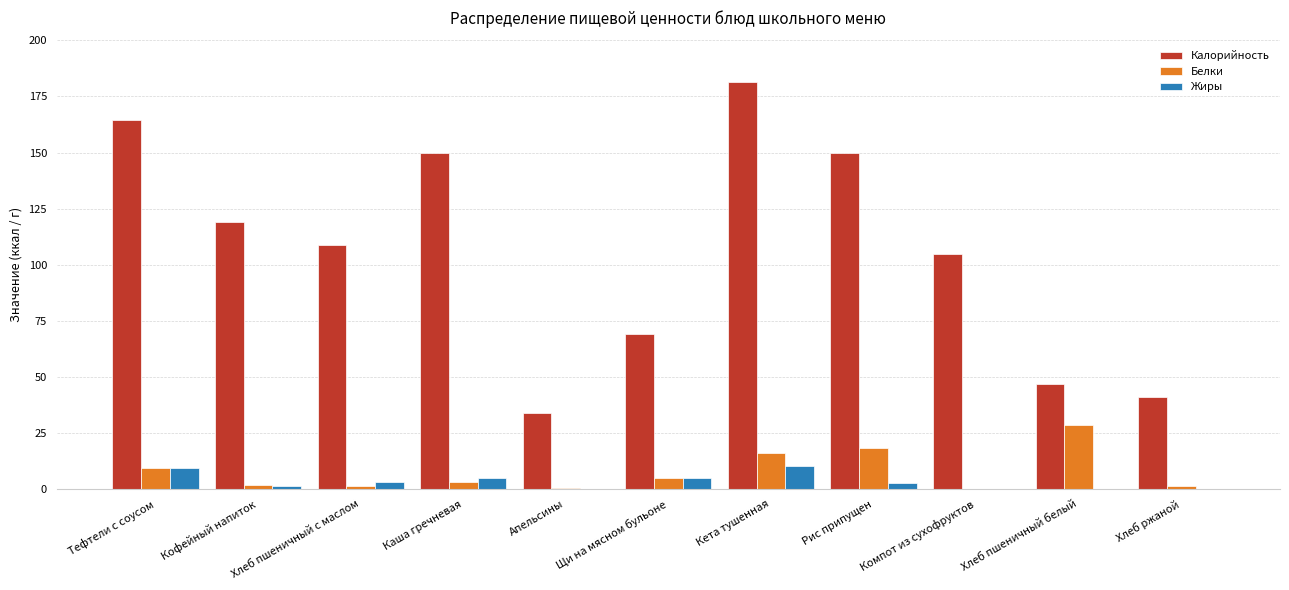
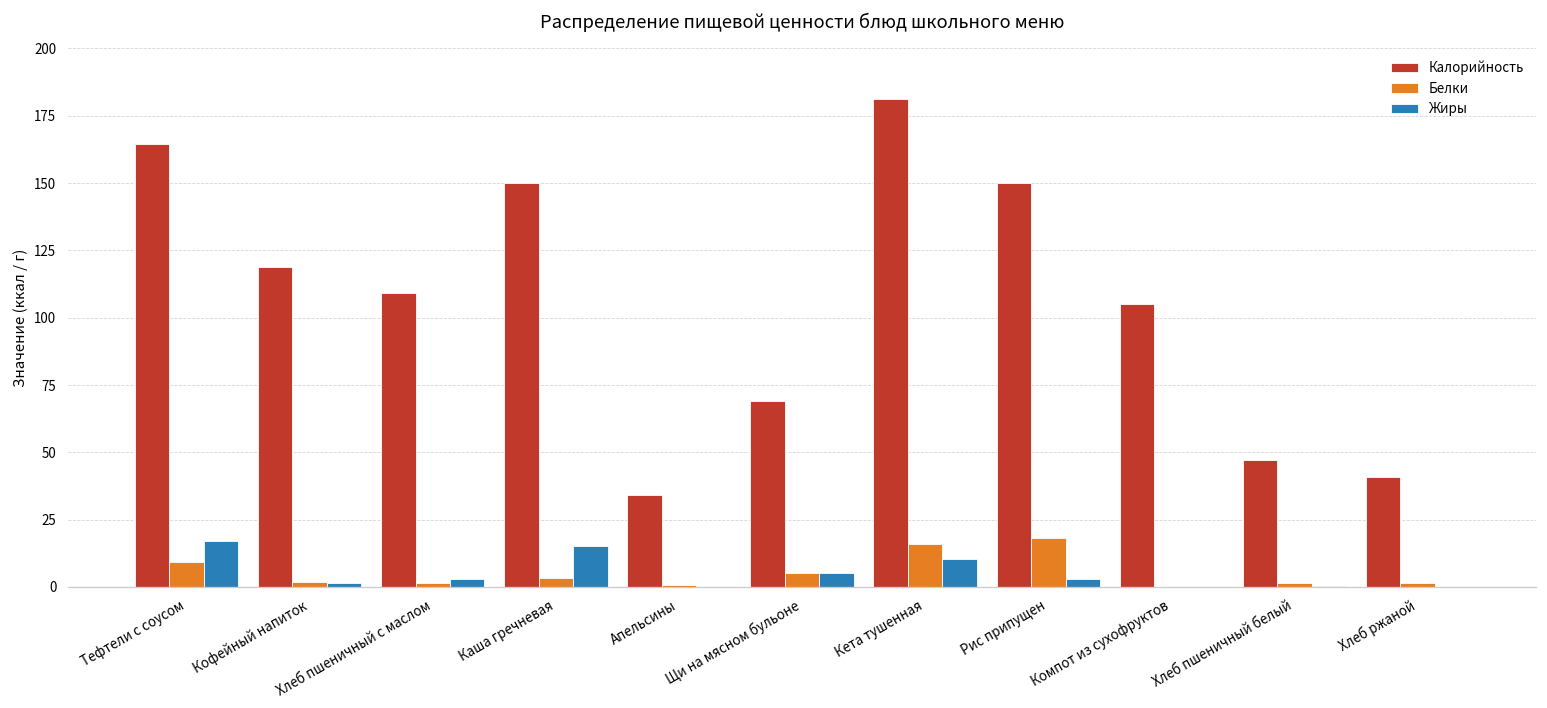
  {
    "Калорийность": {
      "Тефтели с соусом": 164,
      "Кофейный напиток": 119,
      "Хлеб пшеничный с маслом": 109,
      "Каша гречневая": 150,
      "Апельсины": 34,
      "Щи на мясном бульоне": 69,
      "Кета тушенная": 181,
      "Рис припущен": 150,
      "Компот из сухофруктов": 105,
      "Хлеб пшеничный белый": 47,
      "Хлеб ржаной": 41
    },
    "Белки": {
      "Тефтели с соусом": 9,
      "Кофейный напиток": 2,
      "Хлеб пшеничный с маслом": 2,
      "Каша гречневая": 3,
      "Щи на мясном бульоне": 5,
      "Кета тушенная": 16,
      "Рис припущен": 18,
      "Компот из сухофруктов": 0,
-     "Хлеб пшеничный белый": 28,
+     "Хлеб пшеничный белый": 2,
      "Хлеб ржаной": 1
    },
    "Жиры": {
-     "Тефтели с соусом": 10,
+     "Тефтели с соусом": 17,
      "Кофейный напиток": 2,
      "Хлеб пшеничный с маслом": 3,
-     "Каша гречневая": 5,
+     "Каша гречневая": 15,
      "Апельсины": 0,
      "Щи на мясном бульоне": 5,
      "Кета тушенная": 11,
      "Рис припущен": 3,
      "Компот из сухофруктов": 0
    }
  }
